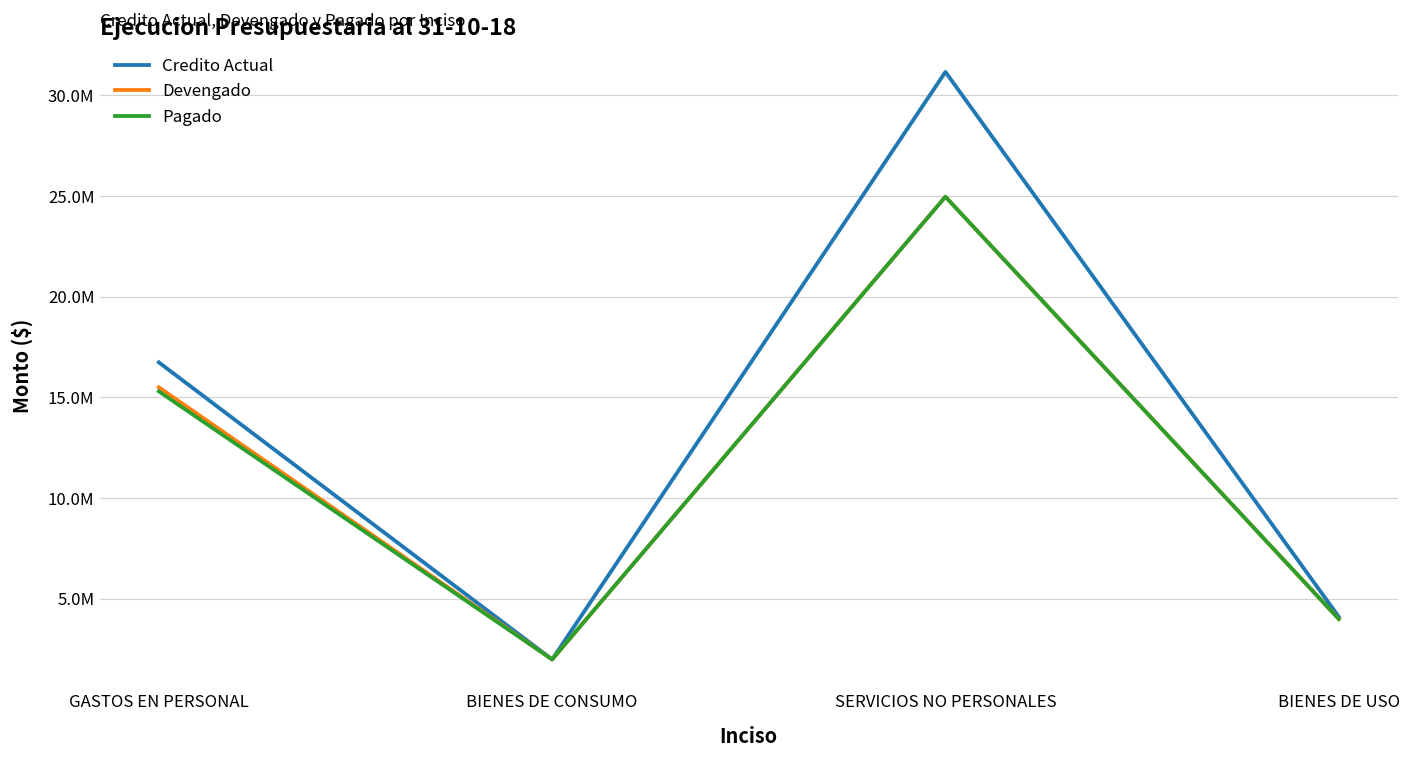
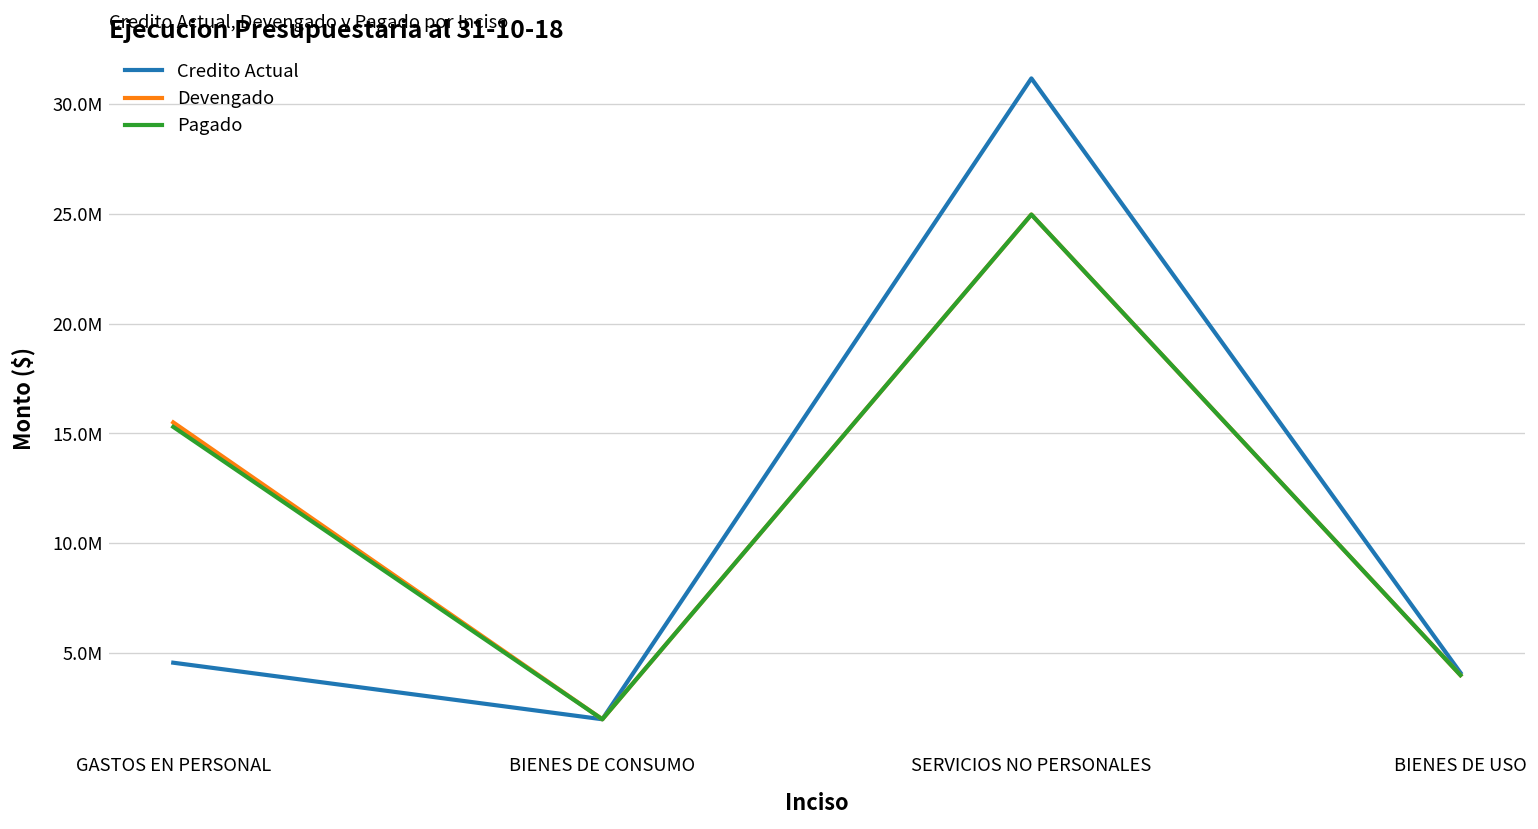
  {
    "Credito Actual": {
-     "GASTOS EN PERSONAL": 16700000,
+     "GASTOS EN PERSONAL": 4600000,
      "SERVICIOS NO PERSONALES": 31200000
    },
    "Devengado": {
      "GASTOS EN PERSONAL": 15500000
    },
    "Pagado": {
      "GASTOS EN PERSONAL": 15300000
    }
  }
